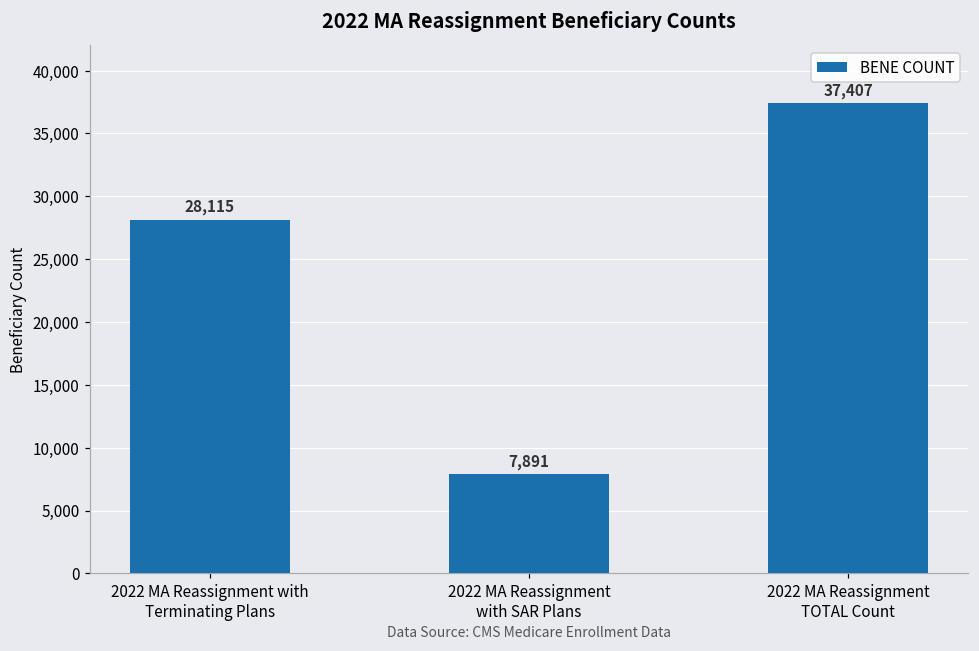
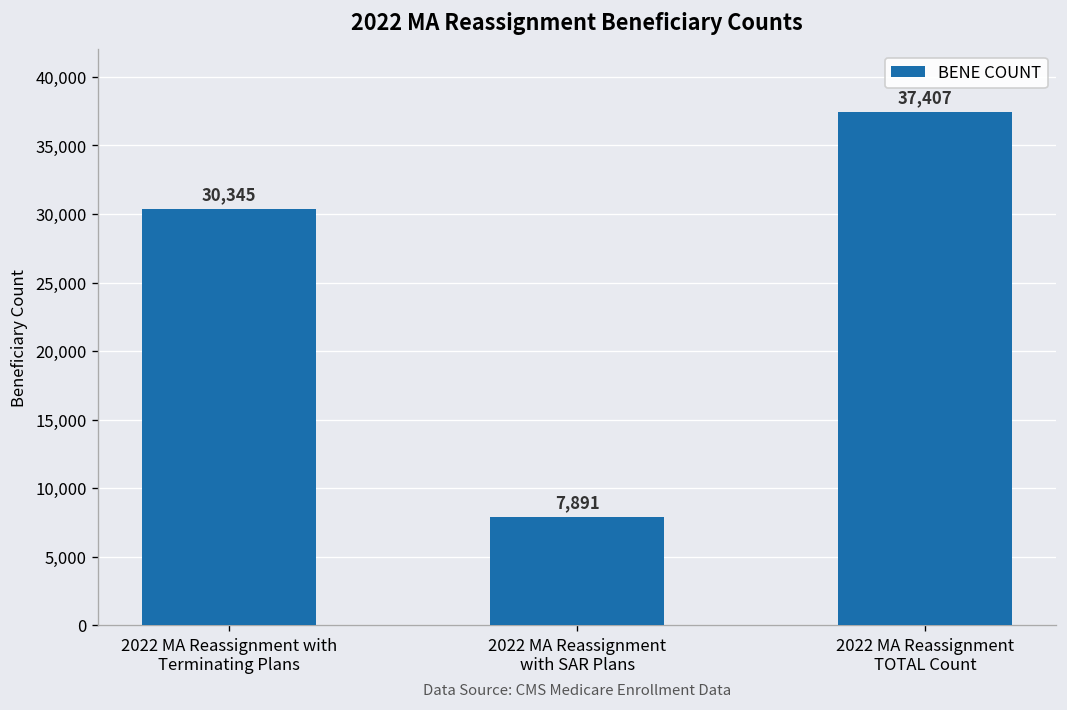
  {
-   "2022 MA Reassignment with Terminating Plans": "28,115",
+   "2022 MA Reassignment with Terminating Plans": "30,345",
    "2022 MA Reassignment with SAR Plans": "7,891",
    "2022 MA Reassignment TOTAL Count": "37,407"
  }
